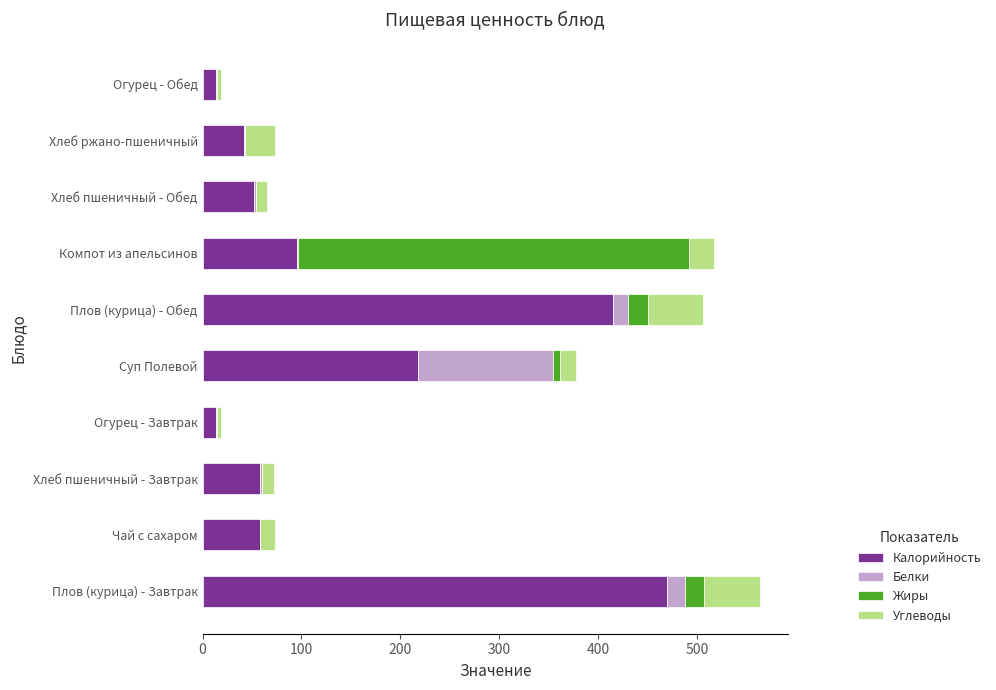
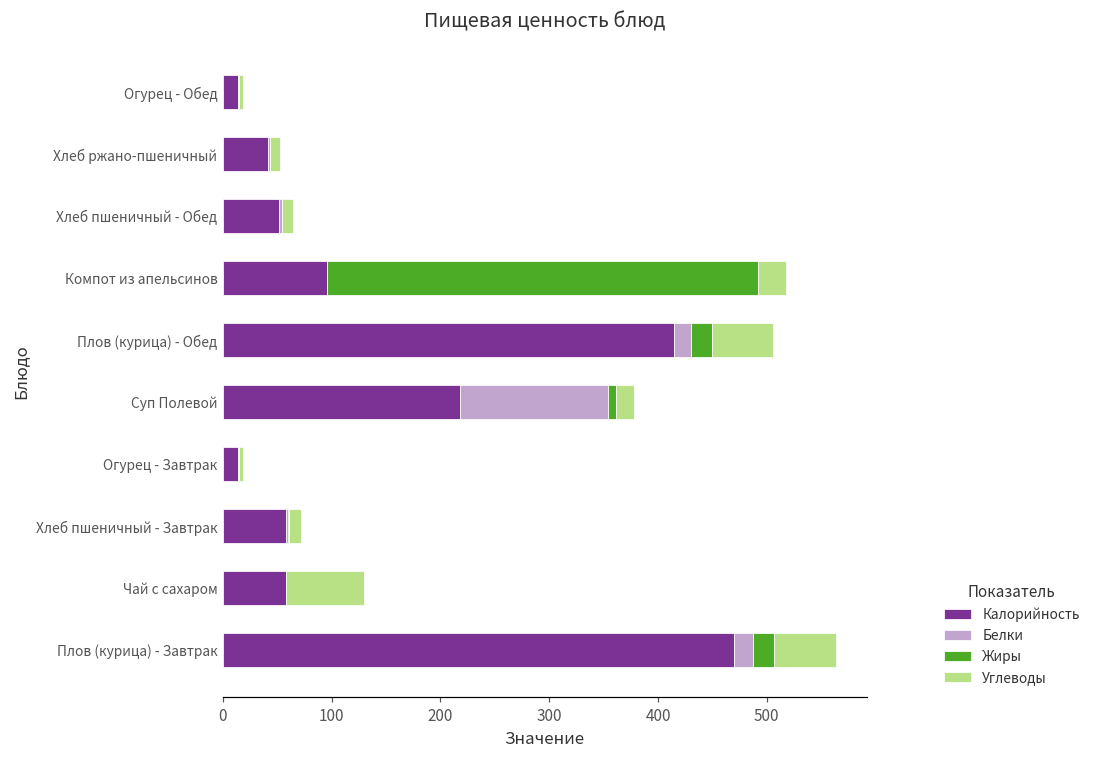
  {
    "Калорийность": {
      "Огурец - Обед": 10,
      "Хлеб ржано-пшеничный": 40,
      "Хлеб пшеничный - Обед": 50,
      "Компот из апельсинов": 100,
      "Плов (курица) - Обед": 420,
      "Суп Полевой": 220,
      "Огурец - Завтрак": 10,
      "Хлеб пшеничный - Завтрак": 60,
      "Чай с сахаром": 60,
      "Плов (курица) - Завтрак": 470
    },
    "Белки": {
      "Плов (курица) - Обед": 20,
      "Суп Полевой": 140,
      "Плов (курица) - Завтрак": 20
    },
    "Жиры": {
      "Огурец - Обед": 0,
      "Компот из апельсинов": 400,
      "Плов (курица) - Обед": 20,
      "Суп Полевой": 10,
      "Огурец - Завтрак": 0,
      "Чай с сахаром": 0,
      "Плов (курица) - Завтрак": 20
    },
    "Углеводы": {
      "Огурец - Обед": 0,
-     "Хлеб ржано-пшеничный": 30,
+     "Хлеб ржано-пшеничный": 10,
      "Хлеб пшеничный - Обед": 10,
      "Компот из апельсинов": 30,
      "Плов (курица) - Обед": 60,
      "Суп Полевой": 20,
      "Огурец - Завтрак": 0,
      "Хлеб пшеничный - Завтрак": 10,
-     "Чай с сахаром": 20,
+     "Чай с сахаром": 70,
      "Плов (курица) - Завтрак": 60
    }
  }
